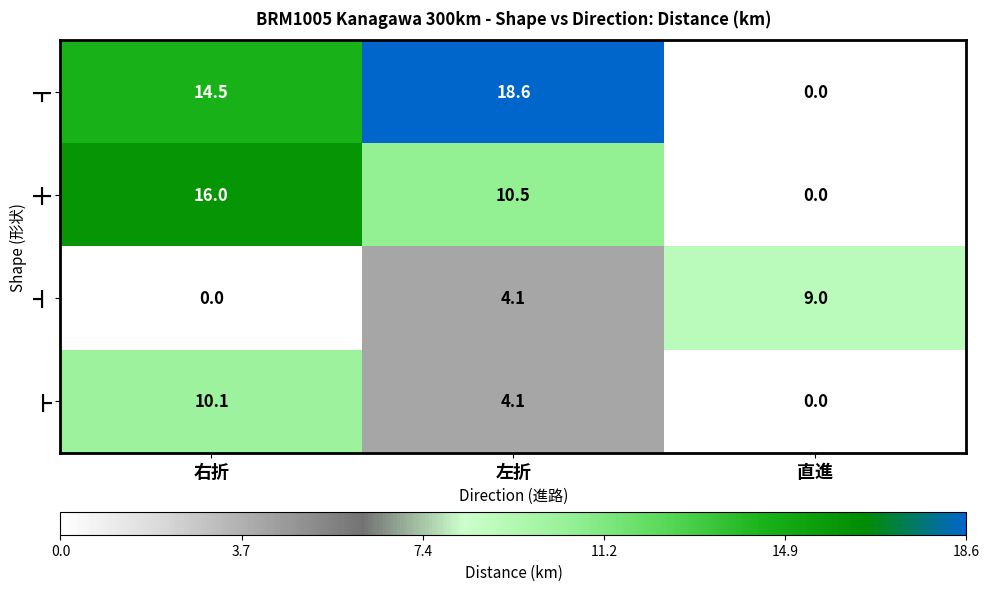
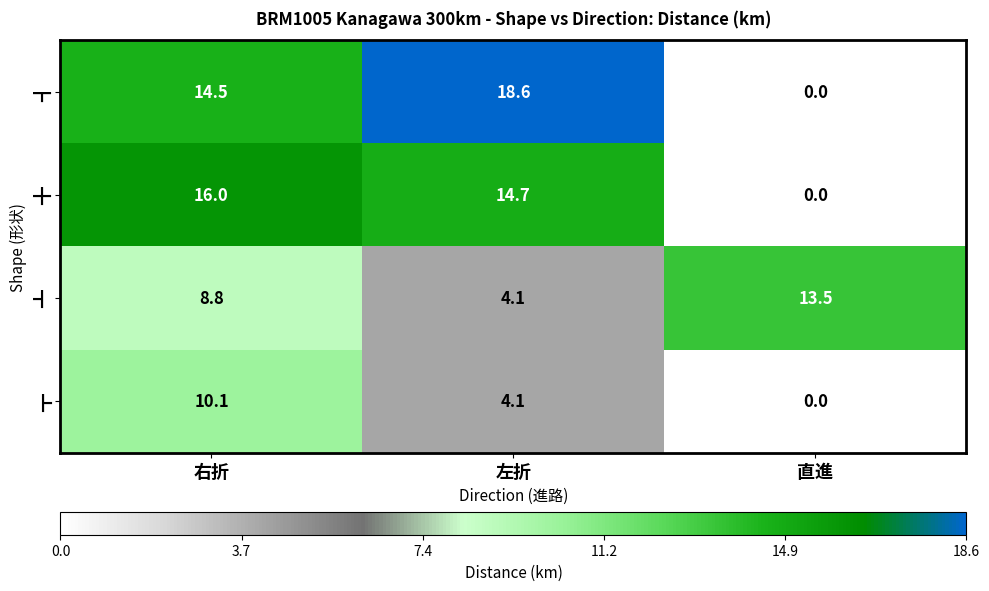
  {
    "┳": {
      "右折": 14.5,
      "左折": 18.6,
      "直進": 0.0
    },
    "╋": {
      "右折": 16.0,
-     "左折": 10.5,
+     "左折": 14.7,
      "直進": 0.0
    },
    "┫": {
-     "右折": 0.0,
+     "右折": 8.8,
      "左折": 4.1,
-     "直進": 9.0
+     "直進": 13.5
    },
    "┣": {
      "右折": 10.1,
      "左折": 4.1,
      "直進": 0.0
    }
  }
